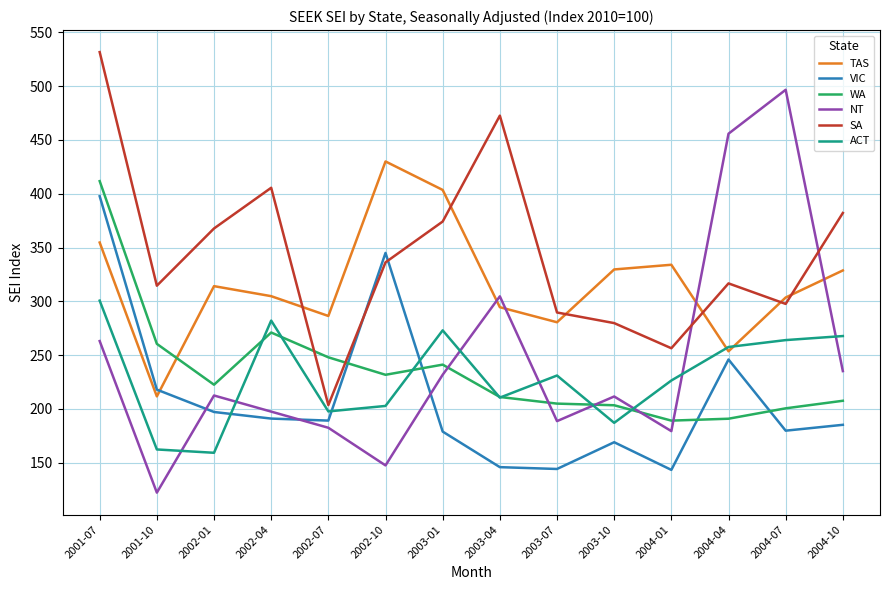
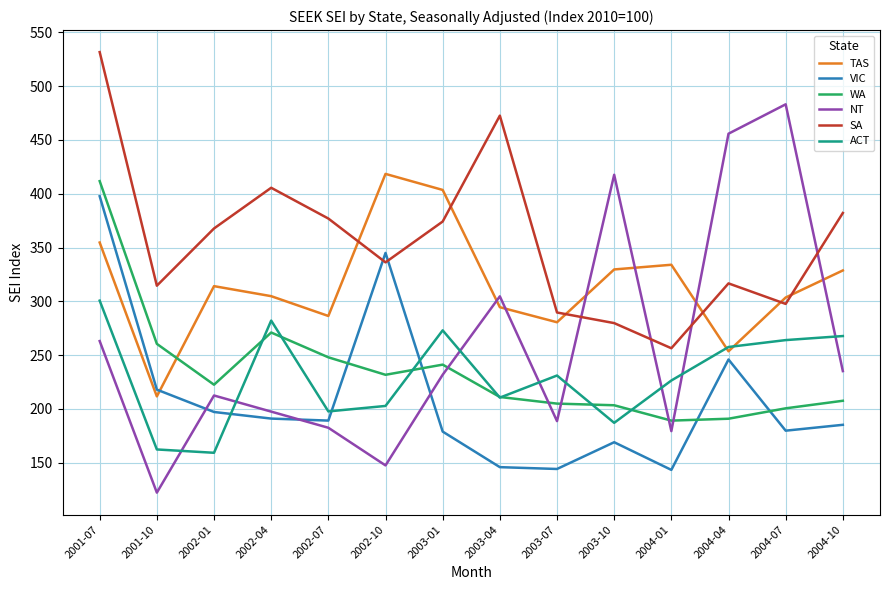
  {
    "TAS": {
      "2001-07": 355,
      "2001-10": 212,
      "2002-01": 314,
      "2002-04": 305,
      "2002-07": 286,
-     "2002-10": 430,
+     "2002-10": 418,
      "2003-01": 404,
      "2003-04": 295,
      "2003-07": 281,
      "2003-10": 330,
      "2004-01": 334,
      "2004-04": 254,
      "2004-07": 304,
      "2004-10": 329
    },
    "VIC": {
      "2001-07": 398,
      "2001-10": 218,
      "2002-01": 197,
      "2002-04": 191,
      "2002-07": 189,
      "2002-10": 345,
      "2003-01": 179,
      "2003-04": 146,
      "2003-07": 144,
      "2003-10": 169,
      "2004-01": 143,
      "2004-04": 246,
      "2004-07": 180,
      "2004-10": 185
    },
    "NT": {
      "2001-07": 263,
      "2001-10": 122,
      "2002-01": 213,
      "2002-04": 198,
      "2002-07": 183,
      "2002-10": 148,
      "2003-01": 232,
      "2003-04": 305,
      "2003-07": 189,
-     "2003-10": 212,
+     "2003-10": 418,
      "2004-01": 179,
      "2004-04": 456,
-     "2004-07": 497,
+     "2004-07": 483,
      "2004-10": 235
    },
    "SA": {
      "2001-07": 532,
      "2001-10": 315,
      "2002-01": 368,
      "2002-04": 406,
-     "2002-07": 204,
+     "2002-07": 377,
      "2002-10": 336,
      "2003-01": 374,
      "2003-04": 473,
      "2003-07": 290,
      "2003-10": 280,
      "2004-01": 256,
      "2004-04": 317,
      "2004-07": 298,
      "2004-10": 382
    }
  }
